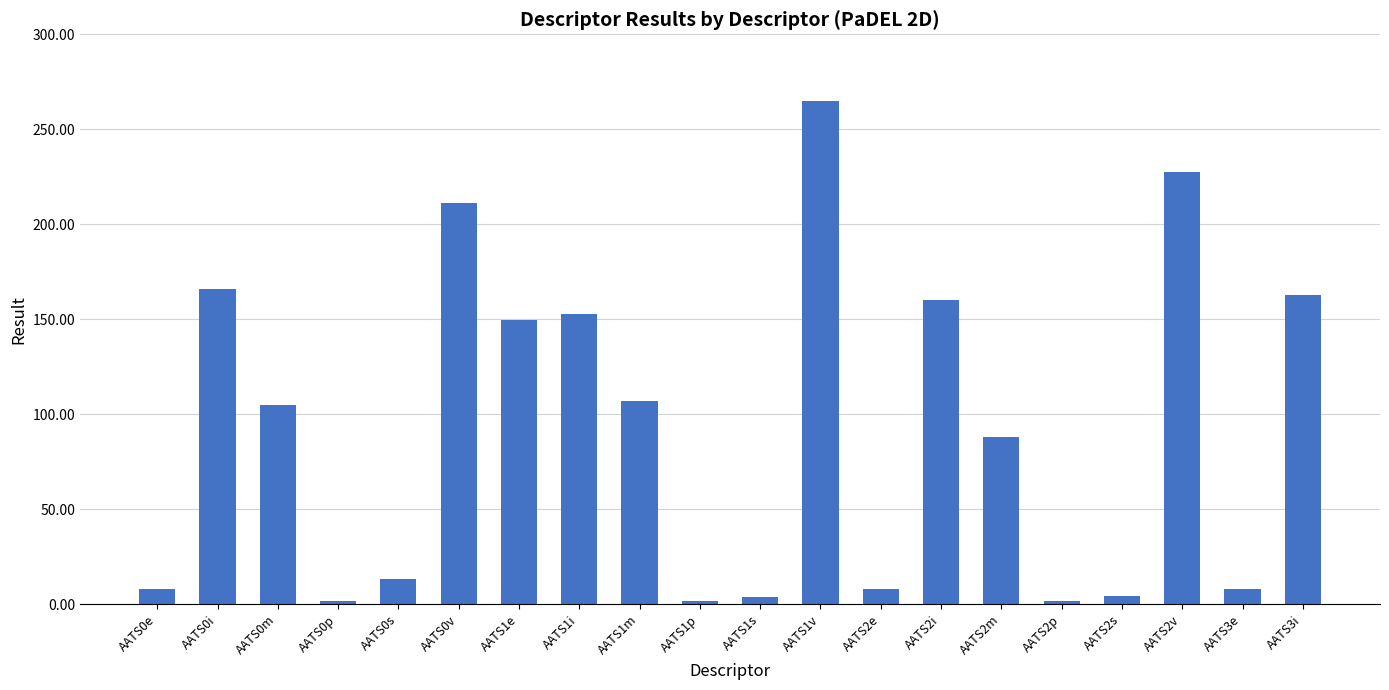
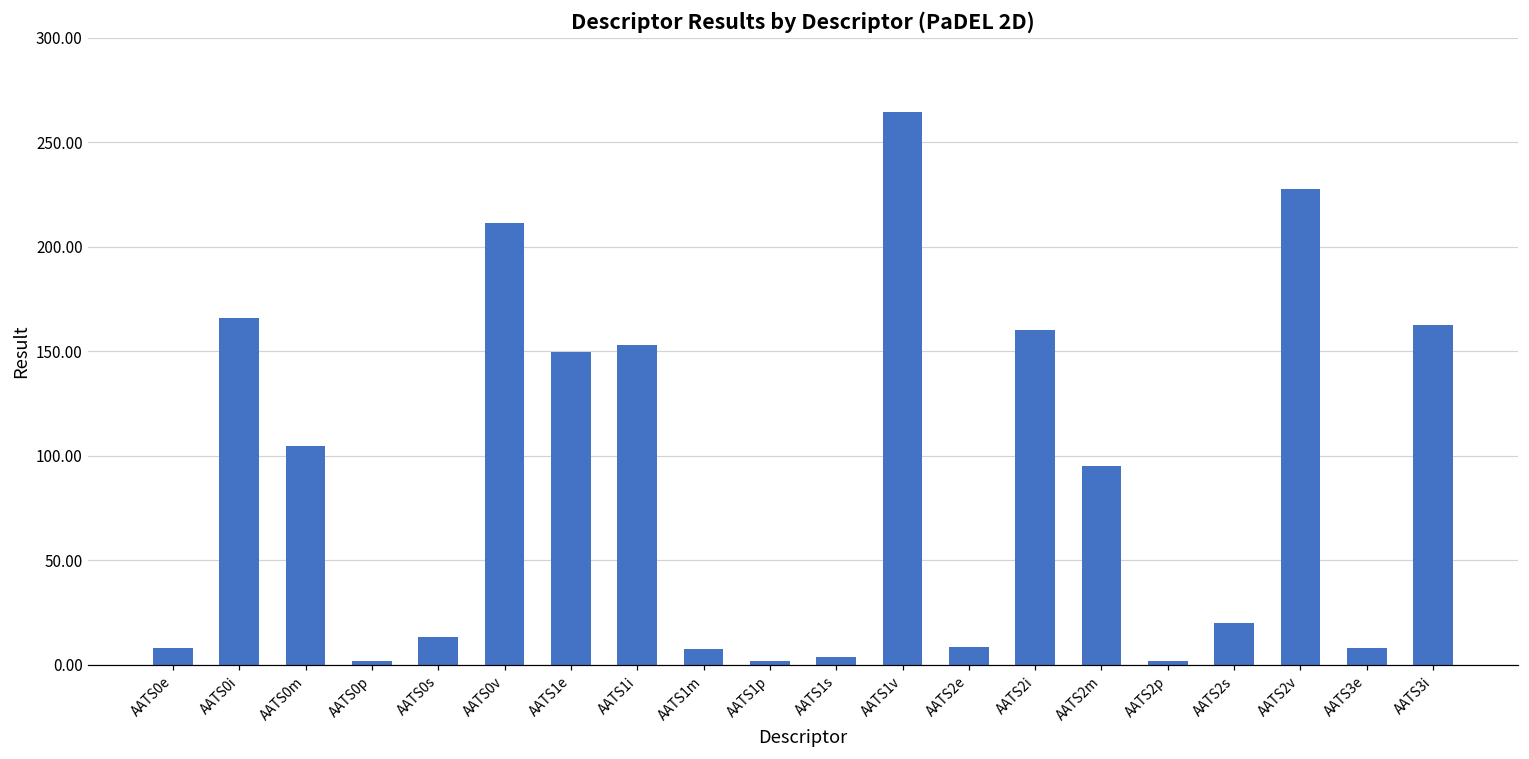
  {
    "AATS0e": 8,
    "AATS0i": 166,
    "AATS0m": 105,
    "AATS0p": 1,
    "AATS0s": 13,
    "AATS0v": 211,
    "AATS1e": 150,
    "AATS1i": 153,
-   "AATS1m": 107,
+   "AATS1m": 7,
    "AATS1p": 2,
    "AATS1s": 4,
    "AATS1v": 265,
    "AATS2e": 8,
    "AATS2i": 160,
-   "AATS2m": 88,
+   "AATS2m": 95,
    "AATS2p": 2,
-   "AATS2s": 4,
+   "AATS2s": 20,
    "AATS2v": 227,
    "AATS3e": 8,
    "AATS3i": 163
  }
